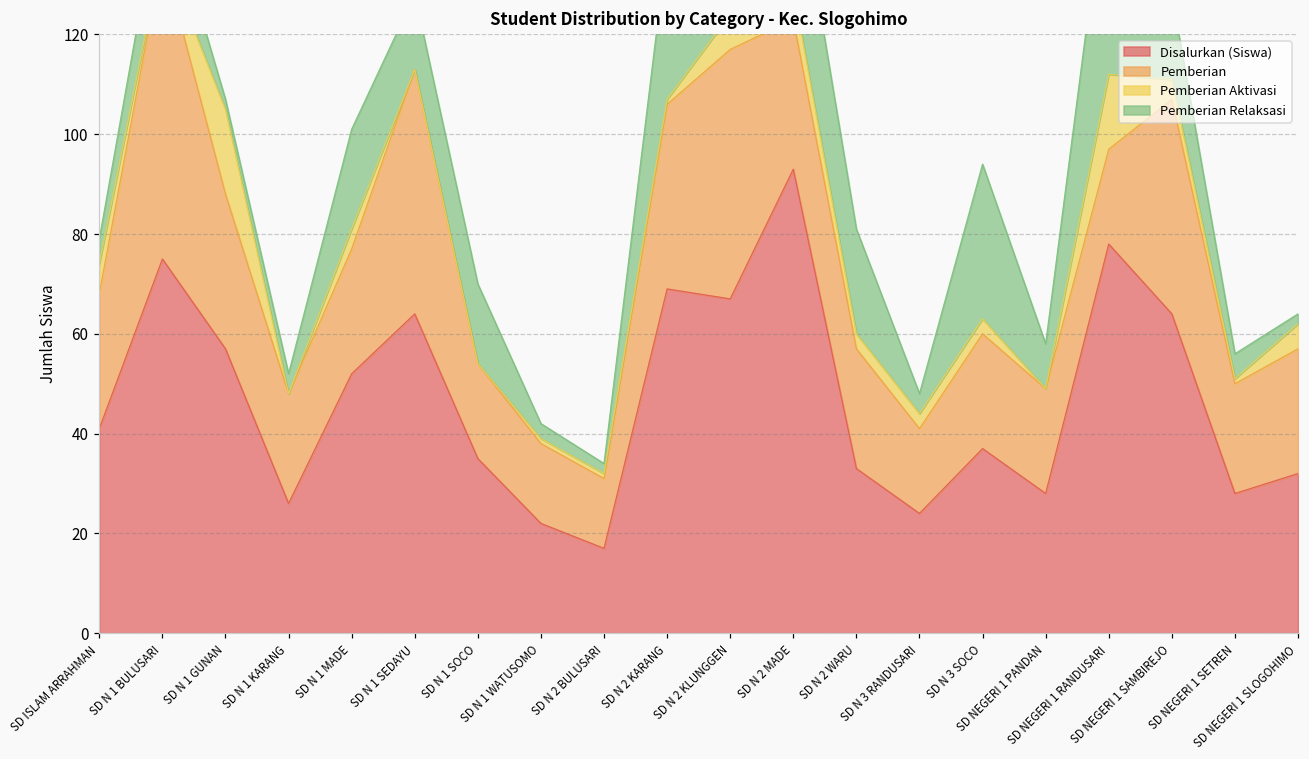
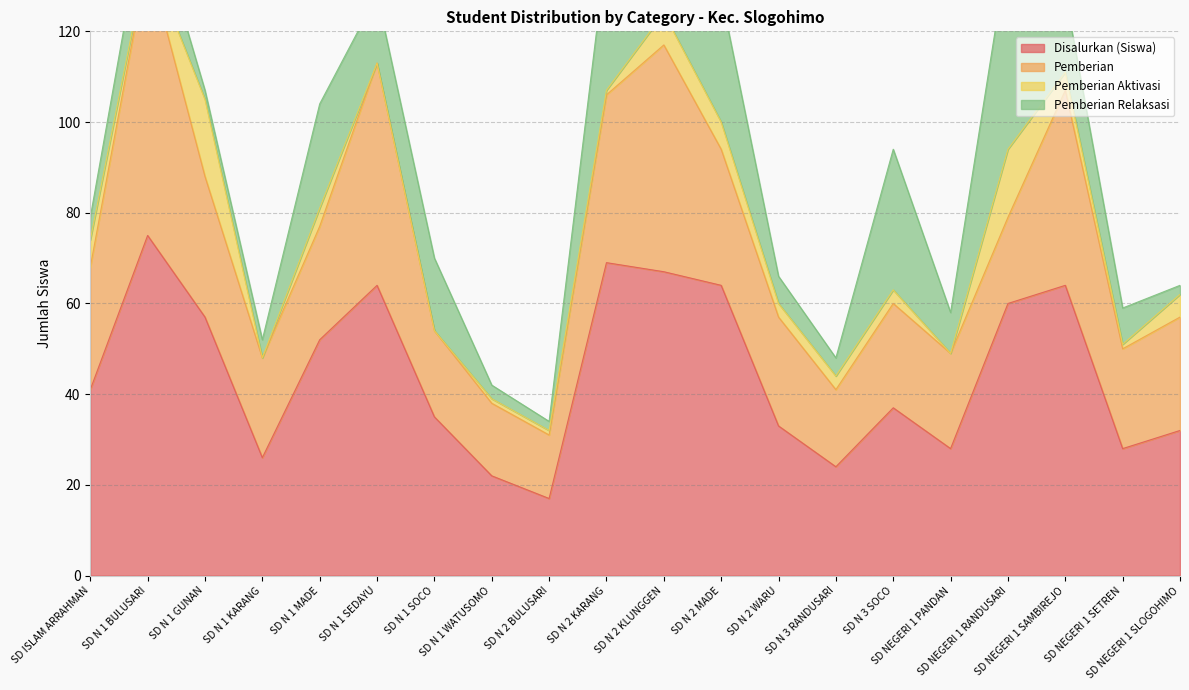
  {
    "Disalurkan (Siswa)": {
      "SD ISLAM ARRAHMAN": 41,
      "SD N 1 BULUSARI": 75,
      "SD N 1 GUNAN": 57,
      "SD N 1 KARANG": 26,
      "SD N 1 MADE": 52,
      "SD N 1 SEDAYU": 64,
      "SD N 1 SOCO": 35,
      "SD N 1 WATUSOMO": 22,
      "SD N 2 BULUSARI": 17,
      "SD N 2 KARANG": 69,
      "SD N 2 KLUNGGEN": 67,
-     "SD N 2 MADE": 93,
+     "SD N 2 MADE": 64,
      "SD N 2 WARU": 33,
      "SD N 3 RANDUSARI": 24,
      "SD N 3 SOCO": 37,
      "SD NEGERI 1 PANDAN": 28,
-     "SD NEGERI 1 RANDUSARI": 78,
+     "SD NEGERI 1 RANDUSARI": 60,
      "SD NEGERI 1 SAMBIREJO": 64,
      "SD NEGERI 1 SETREN": 28,
      "SD NEGERI 1 SLOGOHIMO": 32
    },
    "Pemberian Relaksasi": {
      "SD ISLAM ARRAHMAN": 5,
      "SD N 1 GUNAN": 2,
      "SD N 1 KARANG": 4,
-     "SD N 1 MADE": 20,
+     "SD N 1 MADE": 23,
      "SD N 1 SOCO": 16,
      "SD N 1 WATUSOMO": 3,
      "SD N 2 BULUSARI": 2,
-     "SD N 2 WARU": 21,
+     "SD N 2 WARU": 6,
      "SD N 3 RANDUSARI": 4,
      "SD N 3 SOCO": 31,
      "SD NEGERI 1 PANDAN": 9,
-     "SD NEGERI 1 SETREN": 5,
+     "SD NEGERI 1 SETREN": 8,
      "SD NEGERI 1 SLOGOHIMO": 2
    }
  }
